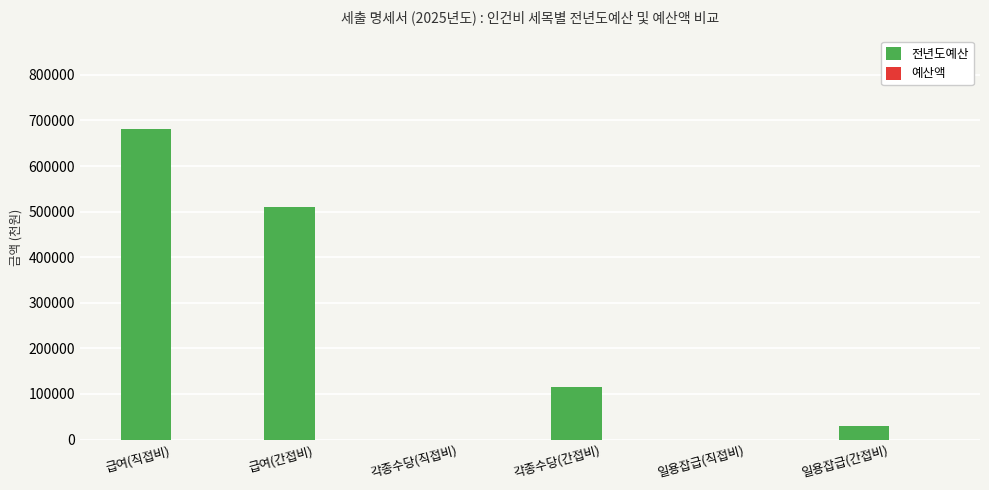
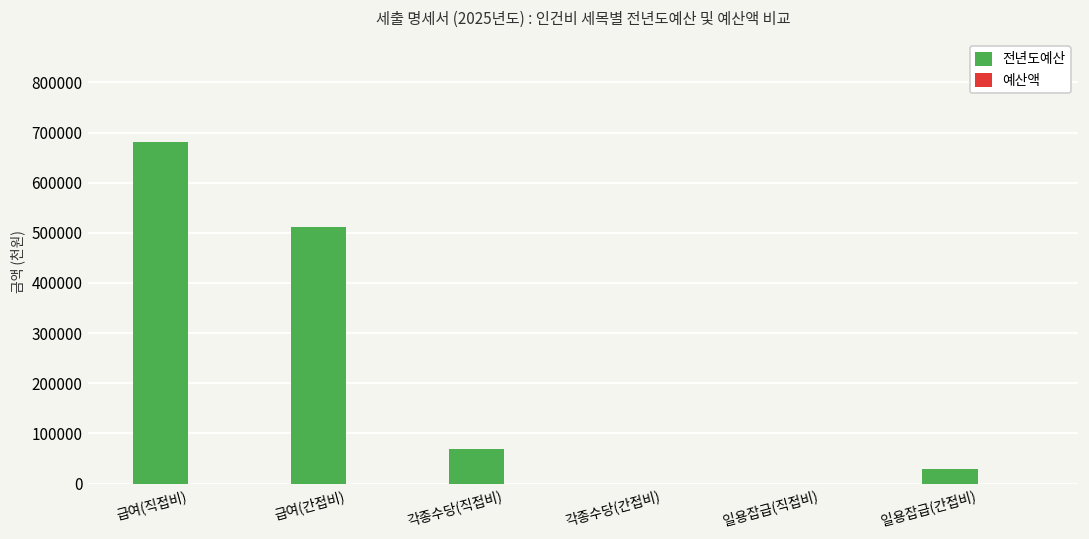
  {
    "전년도예산": {
      "급여(직접비)": 680000,
      "급여(간접비)": 510000,
-     "각종수당(직접비)": 0,
-     "각종수당(간접비)": 120000,
+     "각종수당(직접비)": 70000,
+     "각종수당(간접비)": 0,
      "일용잡급(직접비)": 0,
      "일용잡급(간접비)": 30000
    },
    "예산액": {
      "급여(직접비)": 0,
      "급여(간접비)": 0,
      "각종수당(직접비)": 0,
      "각종수당(간접비)": 0,
      "일용잡급(직접비)": 0,
      "일용잡급(간접비)": 0
    }
  }
